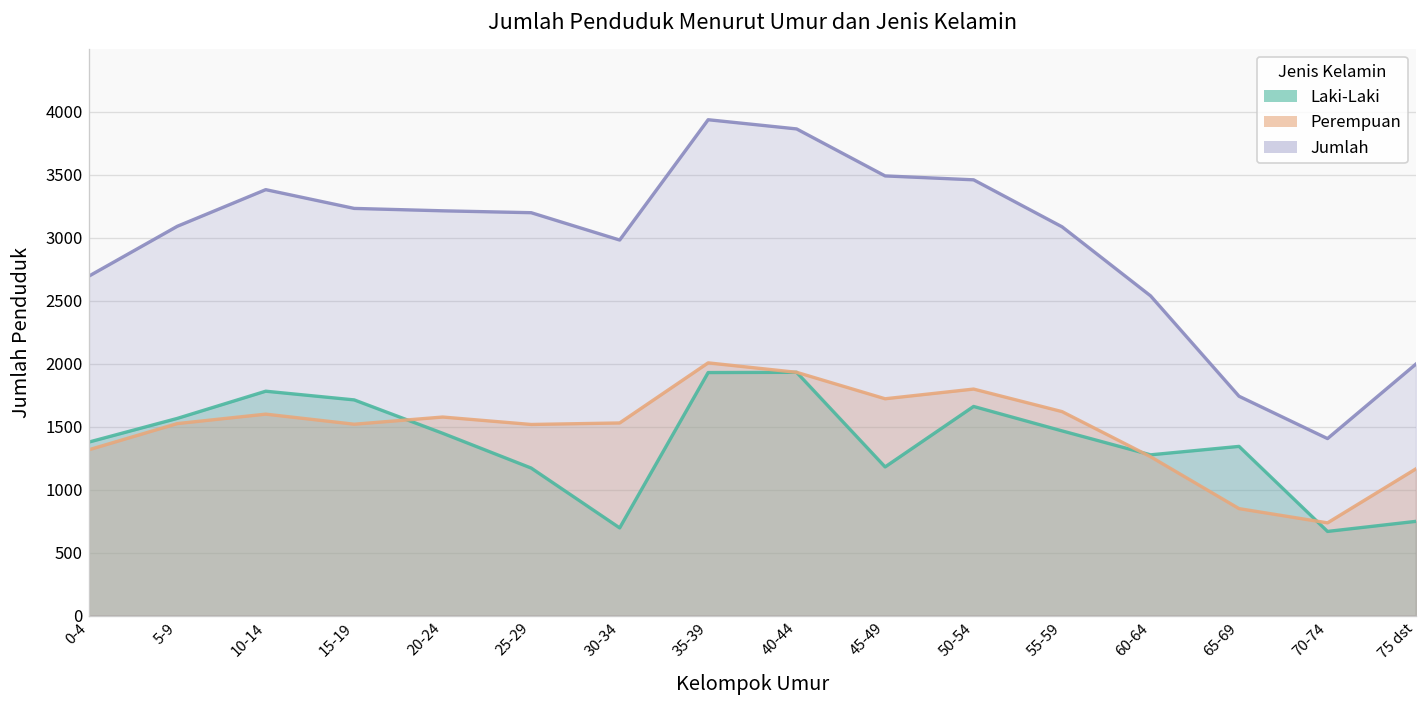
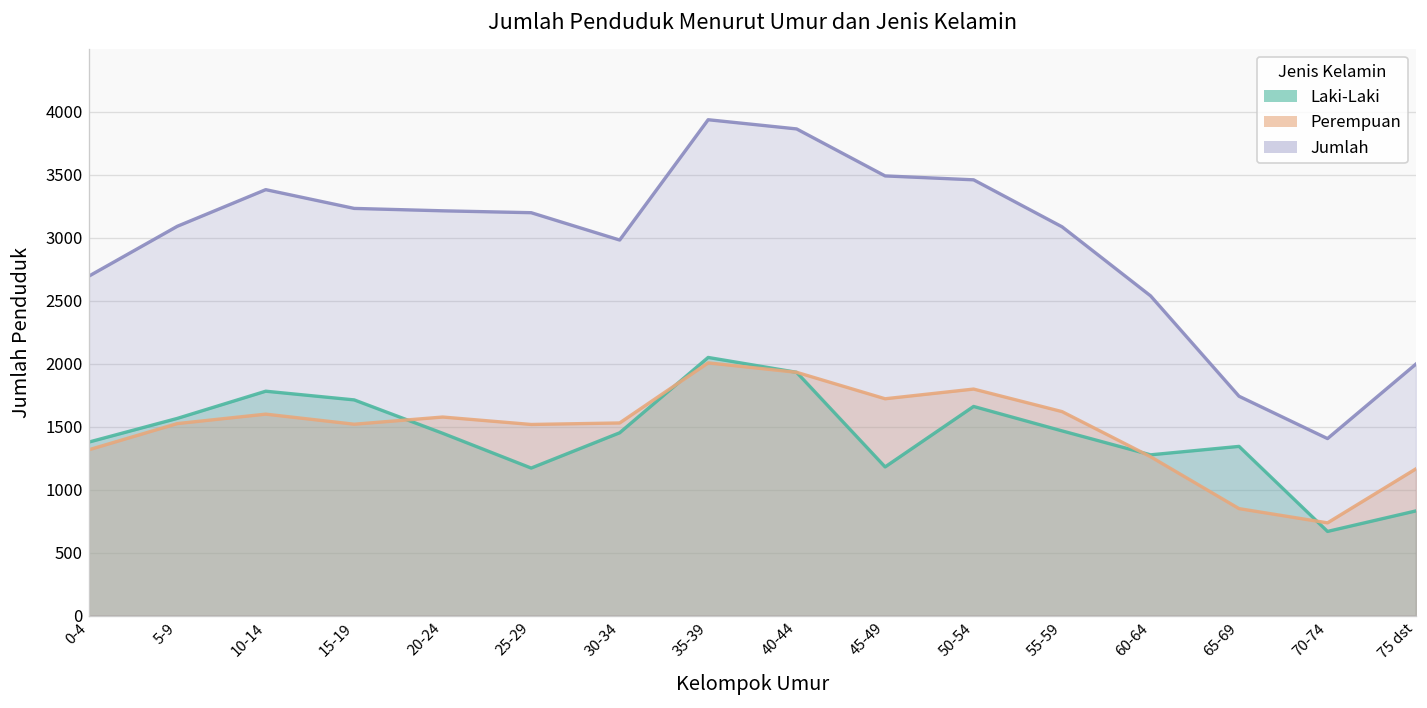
  {
    "Laki-Laki": {
      "0-4": 1380,
      "5-9": 1570,
      "10-14": 1780,
      "15-19": 1710,
      "20-24": 1450,
      "25-29": 1170,
-     "30-34": 700,
-     "35-39": 1930,
+     "30-34": 1450,
+     "35-39": 2050,
      "45-49": 1180,
      "50-54": 1660,
      "55-59": 1470,
      "65-69": 1340,
      "70-74": 670,
-     "75 dst": 750
+     "75 dst": 830
    }
  }
